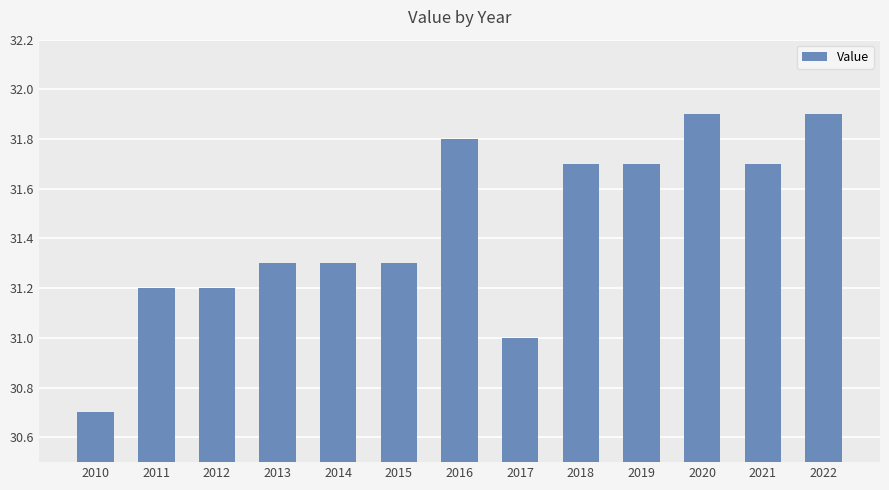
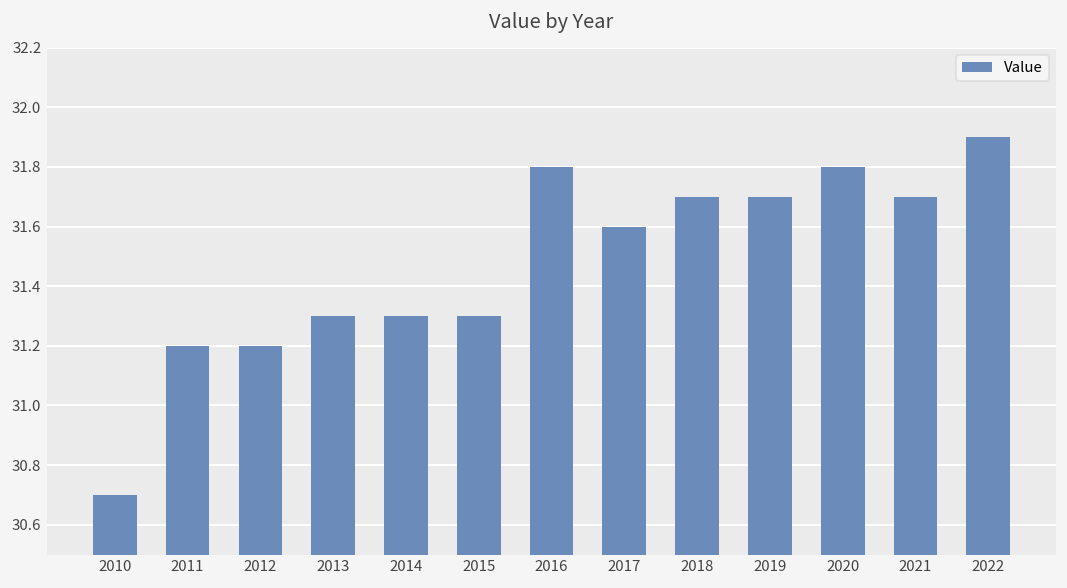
  {
    "2010": 30.7,
    "2011": 31.2,
    "2012": 31.2,
    "2013": 31.3,
    "2014": 31.3,
    "2015": 31.3,
    "2016": 31.8,
-   "2017": 31.0,
+   "2017": 31.6,
    "2018": 31.7,
    "2019": 31.7,
-   "2020": 31.9,
+   "2020": 31.8,
    "2021": 31.7,
    "2022": 31.9
  }
